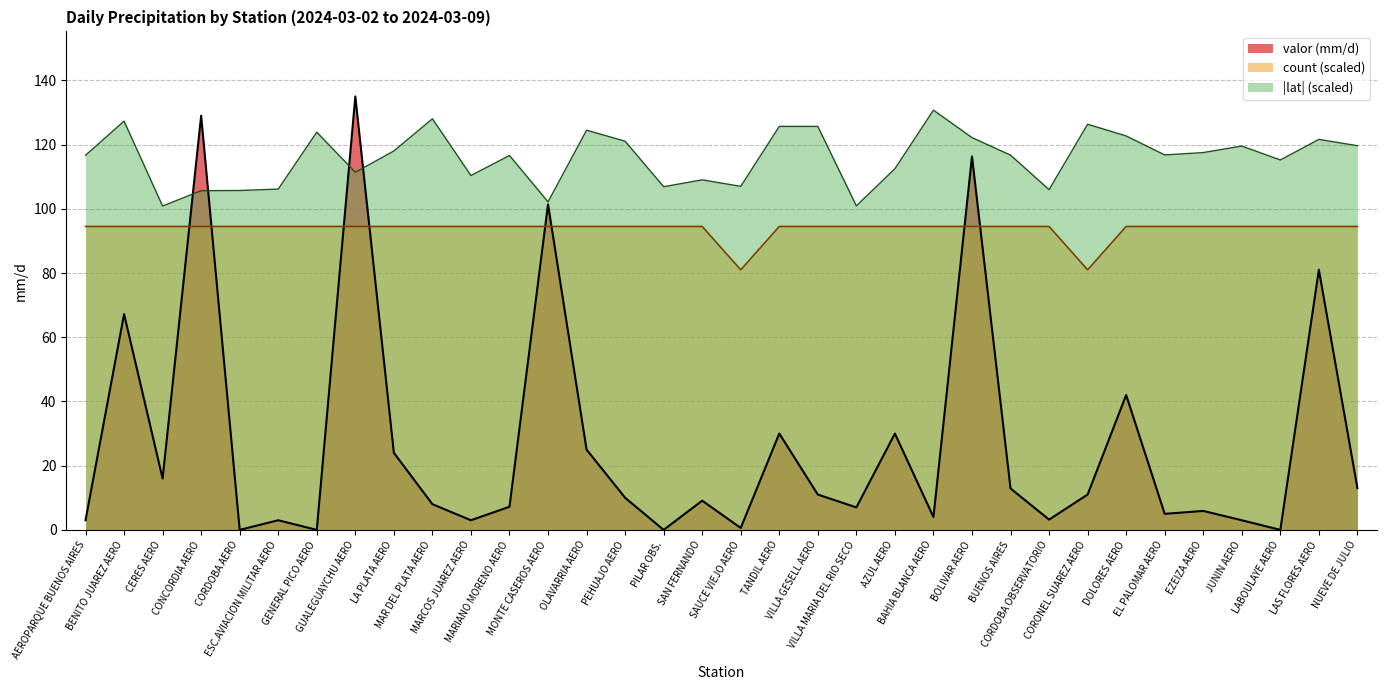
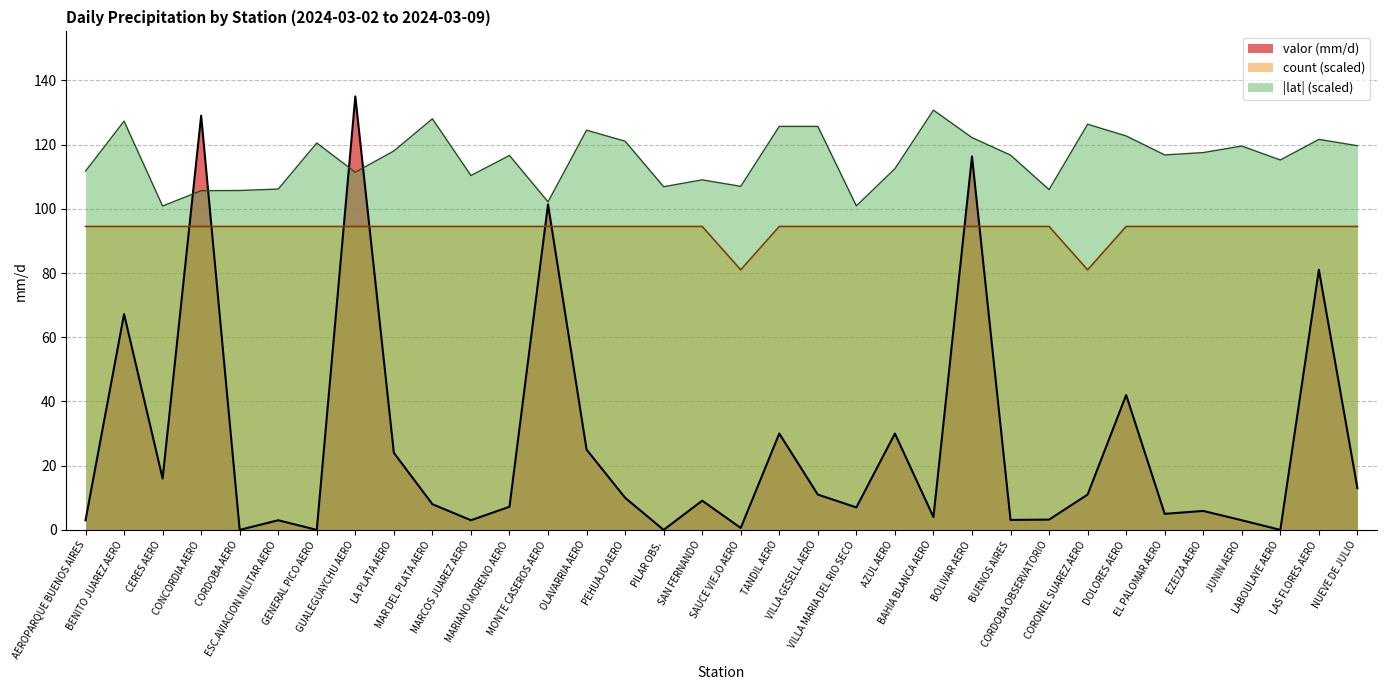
  {
    "valor (mm/d)": {
      "AEROPARQUE BUENOS AIRES": 3,
      "BENITO JUAREZ AERO": 67,
      "CERES AERO": 16,
      "CONCORDIA AERO": 129,
      "CORDOBA AERO": 0,
      "ESC.AVIACION MILITAR AERO": 3,
      "GENERAL PICO AERO": 0,
      "GUALEGUAYCHU AERO": 135,
      "LA PLATA AERO": 24,
      "MAR DEL PLATA AERO": 8,
      "MARCOS JUAREZ AERO": 3,
      "MARIANO MORENO AERO": 7,
      "OLAVARRIA AERO": 25,
      "PEHUAJO AERO": 10,
      "PILAR OBS.": 0,
      "SAN FERNANDO": 9,
      "SAUCE VIEJO AERO": 1,
      "TANDIL AERO": 30,
      "VILLA GESELL AERO": 11,
      "VILLA MARIA DEL RIO SECO": 7,
      "AZUL AERO": 30,
      "BAHIA BLANCA AERO": 4,
      "BOLIVAR AERO": 116,
-     "BUENOS AIRES": 13,
+     "BUENOS AIRES": 3,
      "CORDOBA OBSERVATORIO": 3,
      "CORONEL SUAREZ AERO": 11,
      "DOLORES AERO": 42,
      "EL PALOMAR AERO": 5,
      "EZEIZA AERO": 6,
      "JUNIN AERO": 3,
      "LABOULAYE AERO": 0,
      "LAS FLORES AERO": 81,
      "NUEVE DE JULIO": 13
    },
    "count (scaled)": {
      "AEROPARQUE BUENOS AIRES": 95,
      "BENITO JUAREZ AERO": 95,
      "CERES AERO": 95,
      "CONCORDIA AERO": 95,
      "CORDOBA AERO": 95,
      "ESC.AVIACION MILITAR AERO": 95,
      "GENERAL PICO AERO": 95,
      "GUALEGUAYCHU AERO": 95,
      "LA PLATA AERO": 95,
      "MAR DEL PLATA AERO": 95,
      "MARCOS JUAREZ AERO": 95,
      "MARIANO MORENO AERO": 95,
      "MONTE CASEROS AERO": 95,
      "OLAVARRIA AERO": 95,
      "PEHUAJO AERO": 95,
      "PILAR OBS.": 95,
      "SAN FERNANDO": 95,
      "SAUCE VIEJO AERO": 81,
      "TANDIL AERO": 95,
      "VILLA GESELL AERO": 95,
      "VILLA MARIA DEL RIO SECO": 95,
      "AZUL AERO": 95,
      "BAHIA BLANCA AERO": 95,
      "BOLIVAR AERO": 95,
      "BUENOS AIRES": 95,
      "CORDOBA OBSERVATORIO": 95,
      "CORONEL SUAREZ AERO": 81,
      "DOLORES AERO": 95,
      "EL PALOMAR AERO": 95,
      "EZEIZA AERO": 95,
      "JUNIN AERO": 95,
      "LABOULAYE AERO": 95,
      "LAS FLORES AERO": 95,
      "NUEVE DE JULIO": 95
    },
    "|lat| (scaled)": {
-     "AEROPARQUE BUENOS AIRES": 117,
+     "AEROPARQUE BUENOS AIRES": 112,
      "BENITO JUAREZ AERO": 127,
      "CERES AERO": 101,
      "CONCORDIA AERO": 106,
      "CORDOBA AERO": 106,
      "ESC.AVIACION MILITAR AERO": 106,
-     "GENERAL PICO AERO": 124,
+     "GENERAL PICO AERO": 120,
      "GUALEGUAYCHU AERO": 111,
      "LA PLATA AERO": 118,
      "MAR DEL PLATA AERO": 128,
      "MARCOS JUAREZ AERO": 110,
      "MARIANO MORENO AERO": 117,
      "OLAVARRIA AERO": 124,
      "PEHUAJO AERO": 121,
      "PILAR OBS.": 107,
      "SAN FERNANDO": 109,
      "SAUCE VIEJO AERO": 107,
      "TANDIL AERO": 126,
      "VILLA GESELL AERO": 126,
      "VILLA MARIA DEL RIO SECO": 101,
      "AZUL AERO": 112,
      "BAHIA BLANCA AERO": 131,
      "BOLIVAR AERO": 122,
      "BUENOS AIRES": 117,
      "CORDOBA OBSERVATORIO": 106,
      "CORONEL SUAREZ AERO": 126,
      "DOLORES AERO": 123,
      "EL PALOMAR AERO": 117,
      "EZEIZA AERO": 118,
      "JUNIN AERO": 120,
      "LABOULAYE AERO": 115,
      "LAS FLORES AERO": 122,
      "NUEVE DE JULIO": 120
    }
  }
